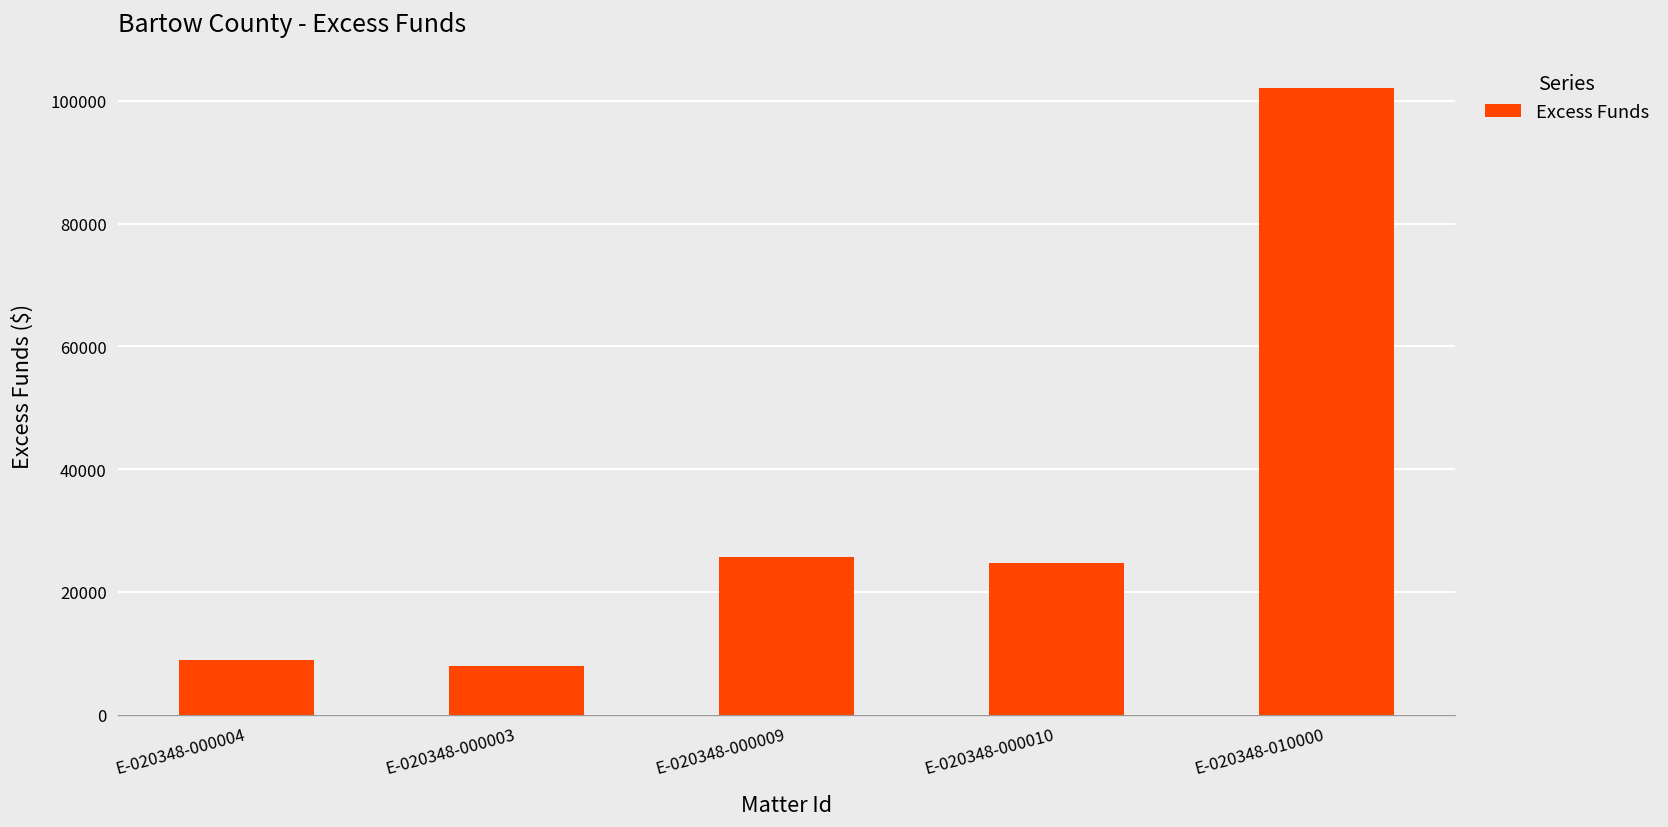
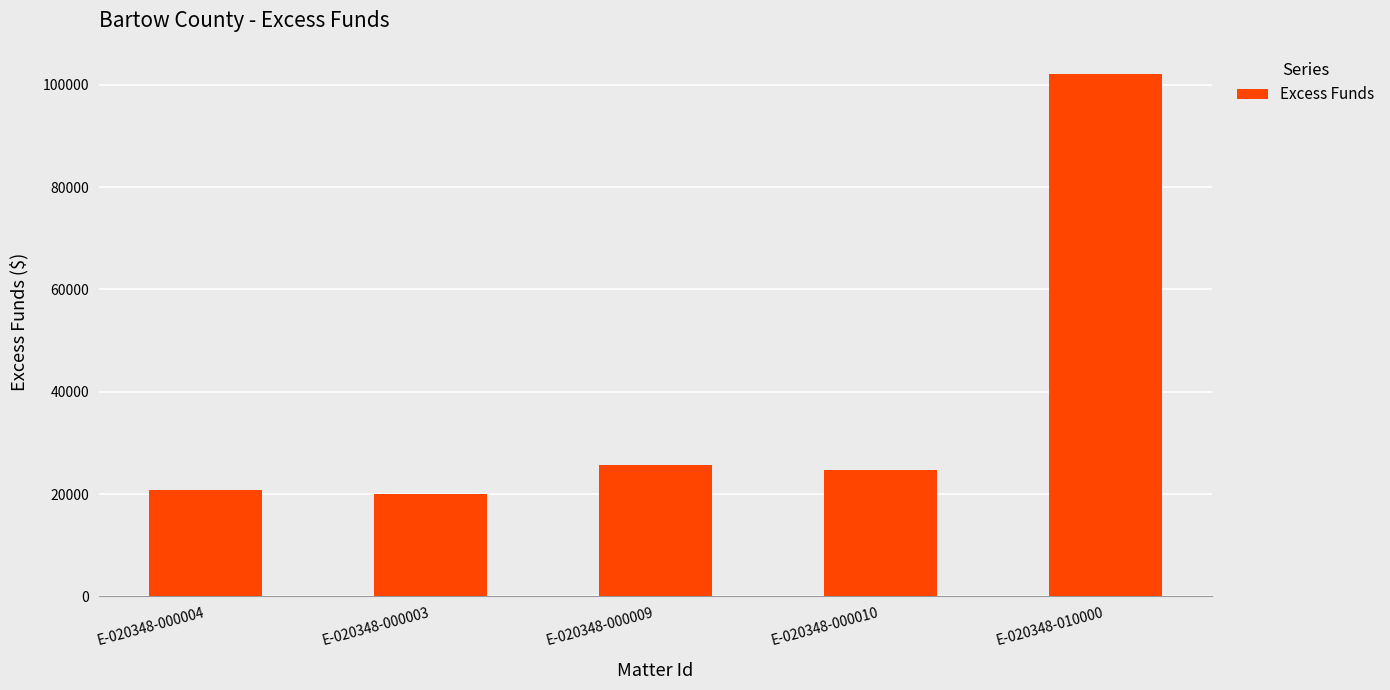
  {
-   "E-020348-000004": 9000,
-   "E-020348-000003": 8000,
+   "E-020348-000004": 21000,
+   "E-020348-000003": 20000,
    "E-020348-000009": 26000,
    "E-020348-000010": 25000,
    "E-020348-010000": 102000
  }
